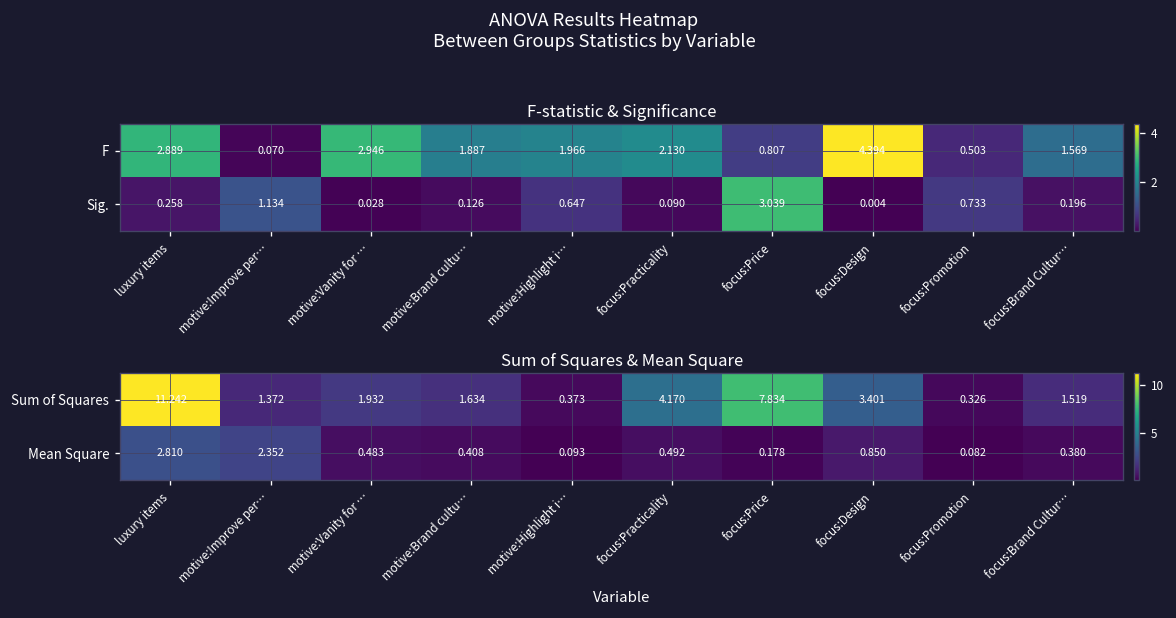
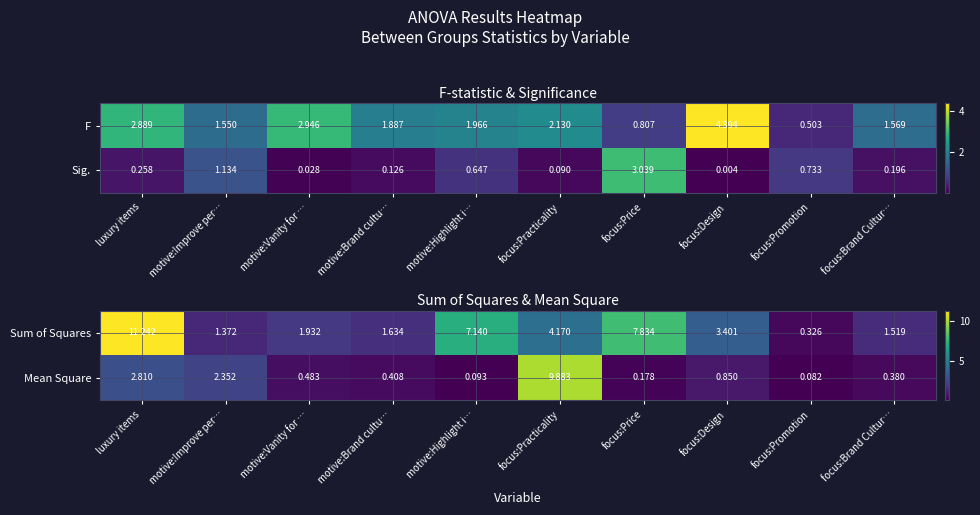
  {
    "F-statistic & Significance": {
      "F": {
        "luxury items": 2.889,
-       "motive:Improve per…": 0.070,
+       "motive:Improve per…": 1.550,
        "motive:Vanity for …": 2.946,
        "motive:Brand cultu…": 1.887,
        "motive:Highlight i…": 1.966,
        "focus:Practicality": 2.130,
        "focus:Price": 0.807,
        "focus:Design": 4.394,
        "focus:Promotion": 0.503,
        "focus:Brand Cultur…": 1.569
      },
      "Sig.": {
        "luxury items": 0.258,
        "motive:Improve per…": 1.134,
        "motive:Vanity for …": 0.028,
        "motive:Brand cultu…": 0.126,
        "motive:Highlight i…": 0.647,
        "focus:Practicality": 0.090,
        "focus:Price": 3.039,
        "focus:Design": 0.004,
        "focus:Promotion": 0.733,
        "focus:Brand Cultur…": 0.196
      }
    },
    "Sum of Squares & Mean Square": {
      "Sum of Squares": {
        "luxury items": 11.242,
        "motive:Improve per…": 1.372,
        "motive:Vanity for …": 1.932,
        "motive:Brand cultu…": 1.634,
-       "motive:Highlight i…": 0.373,
+       "motive:Highlight i…": 7.140,
        "focus:Practicality": 4.170,
        "focus:Price": 7.834,
        "focus:Design": 3.401,
        "focus:Promotion": 0.326,
        "focus:Brand Cultur…": 1.519
      },
      "Mean Square": {
        "luxury items": 2.810,
        "motive:Improve per…": 2.352,
        "motive:Vanity for …": 0.483,
        "motive:Brand cultu…": 0.408,
        "motive:Highlight i…": 0.093,
-       "focus:Practicality": 0.492,
+       "focus:Practicality": 9.883,
        "focus:Price": 0.178,
        "focus:Design": 0.850,
        "focus:Promotion": 0.082,
        "focus:Brand Cultur…": 0.380
      }
    }
  }
